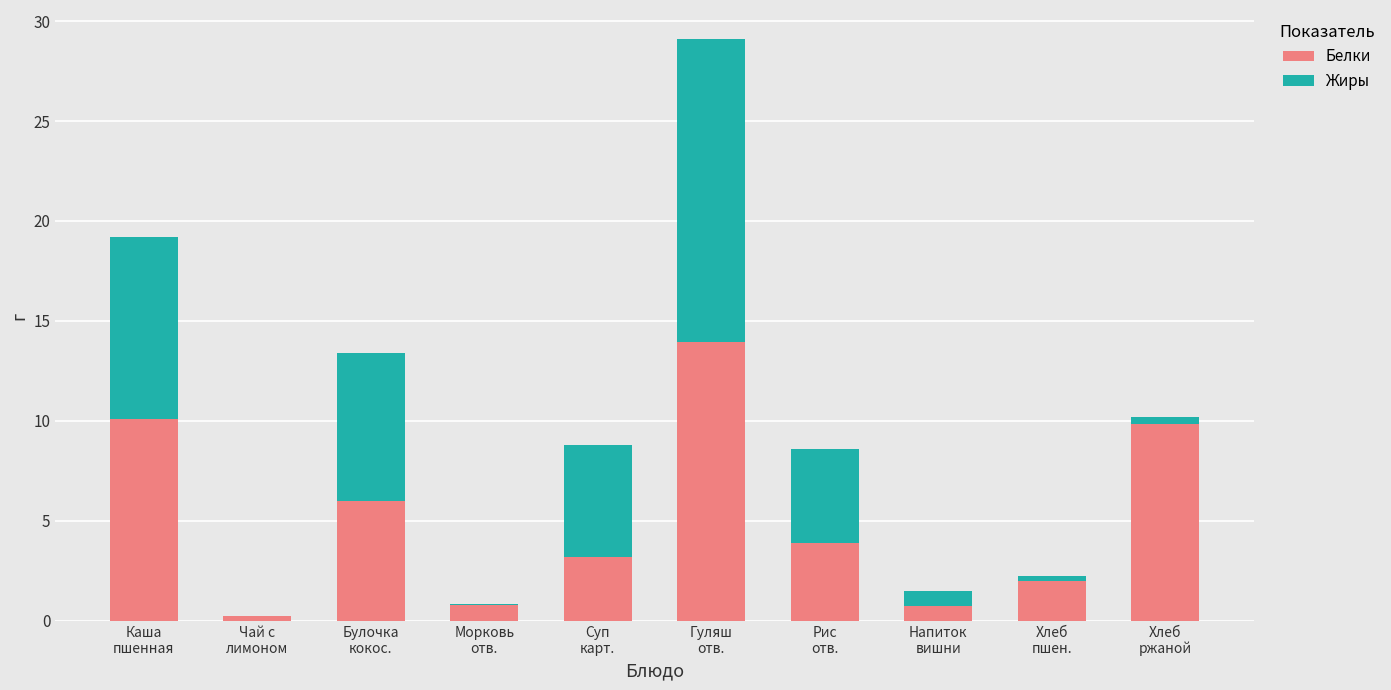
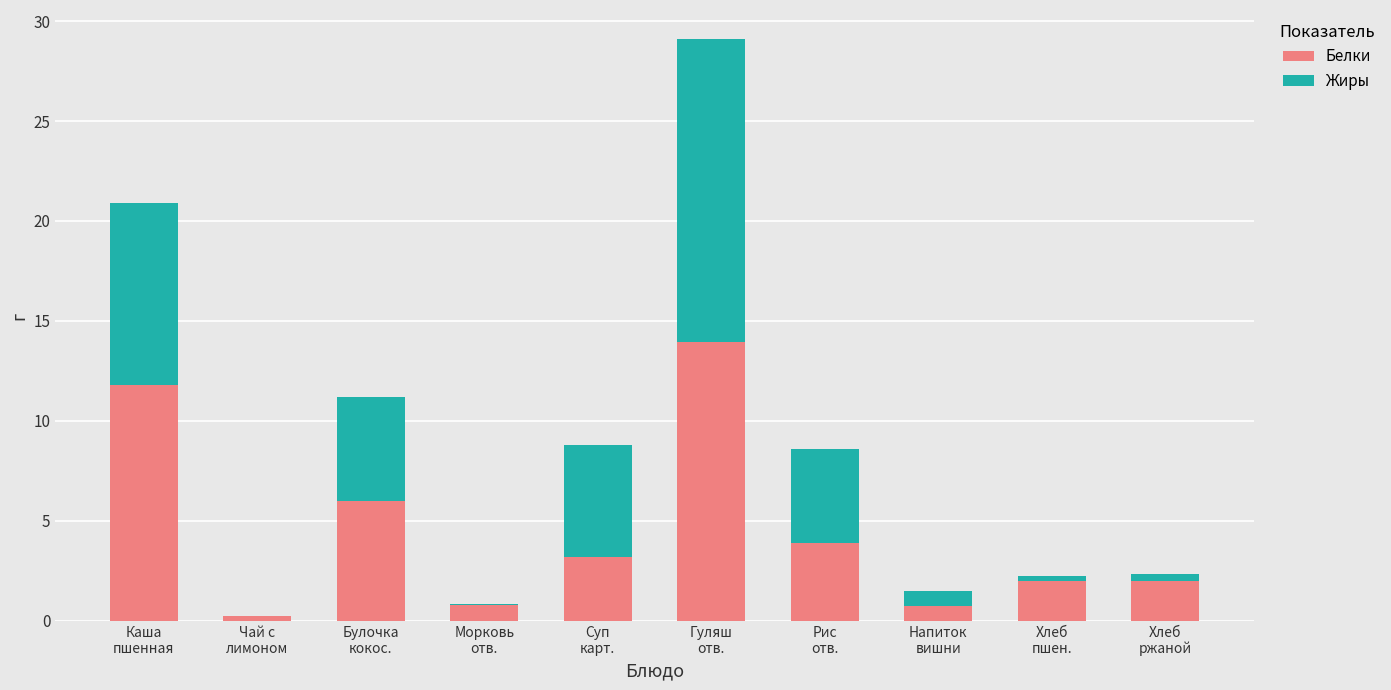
  {
    "Белки": {
-     "Каша пшенная": 10.1,
+     "Каша пшенная": 11.8,
      "Чай с лимоном": 0.2,
      "Булочка кокос.": 6.0,
      "Морковь отв.": 0.8,
      "Суп карт.": 3.2,
      "Гуляш отв.": 14.0,
      "Рис отв.": 3.9,
      "Напиток вишни": 0.7,
      "Хлеб пшен.": 2.0,
-     "Хлеб ржаной": 9.8
+     "Хлеб ржаной": 2.0
    },
    "Жиры": {
      "Каша пшенная": 9.1,
      "Чай с лимоном": 0.0,
-     "Булочка кокос.": 7.4,
+     "Булочка кокос.": 5.2,
      "Суп карт.": 5.6,
      "Гуляш отв.": 15.1,
      "Рис отв.": 4.7,
      "Напиток вишни": 0.8,
      "Хлеб пшен.": 0.3,
      "Хлеб ржаной": 0.4
    }
  }
